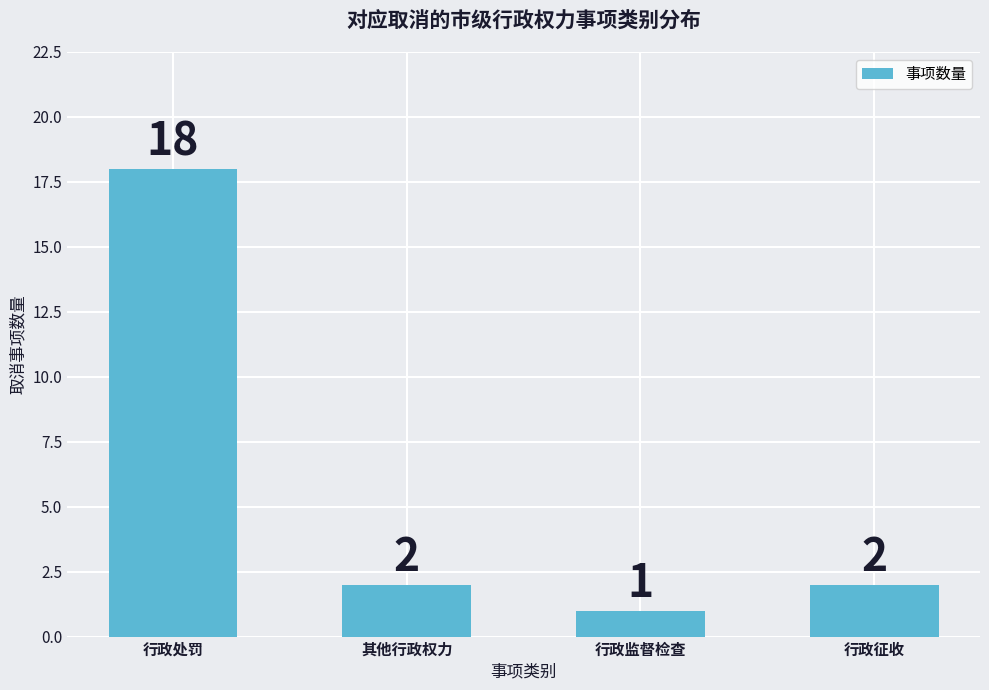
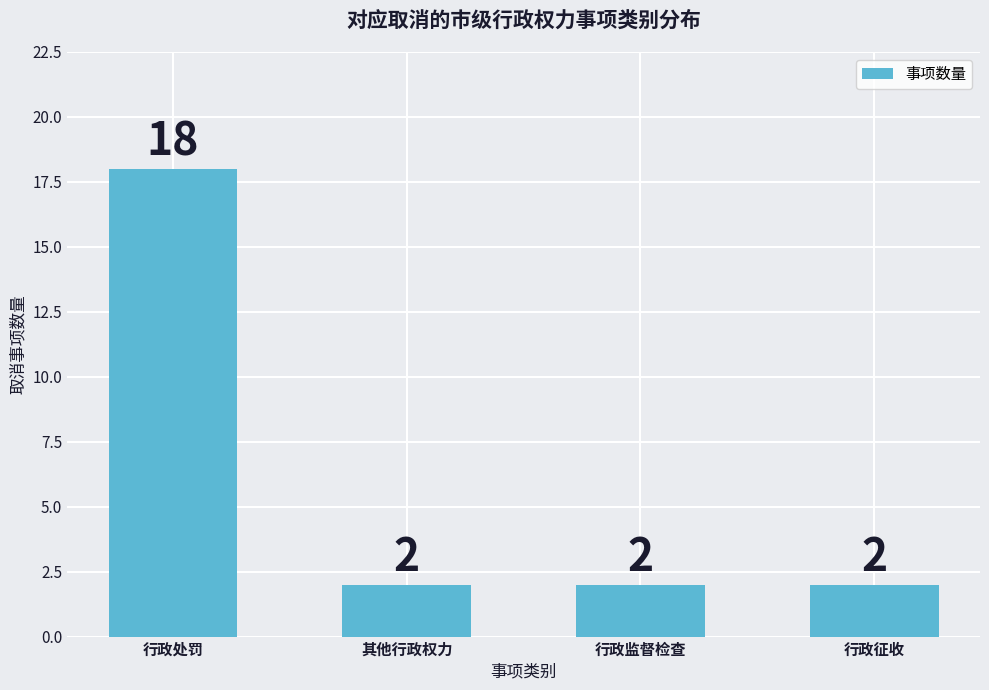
  {
    "行政处罚": 18,
    "其他行政权力": 2,
-   "行政监督检查": 1,
+   "行政监督检查": 2,
    "行政征收": 2
  }
